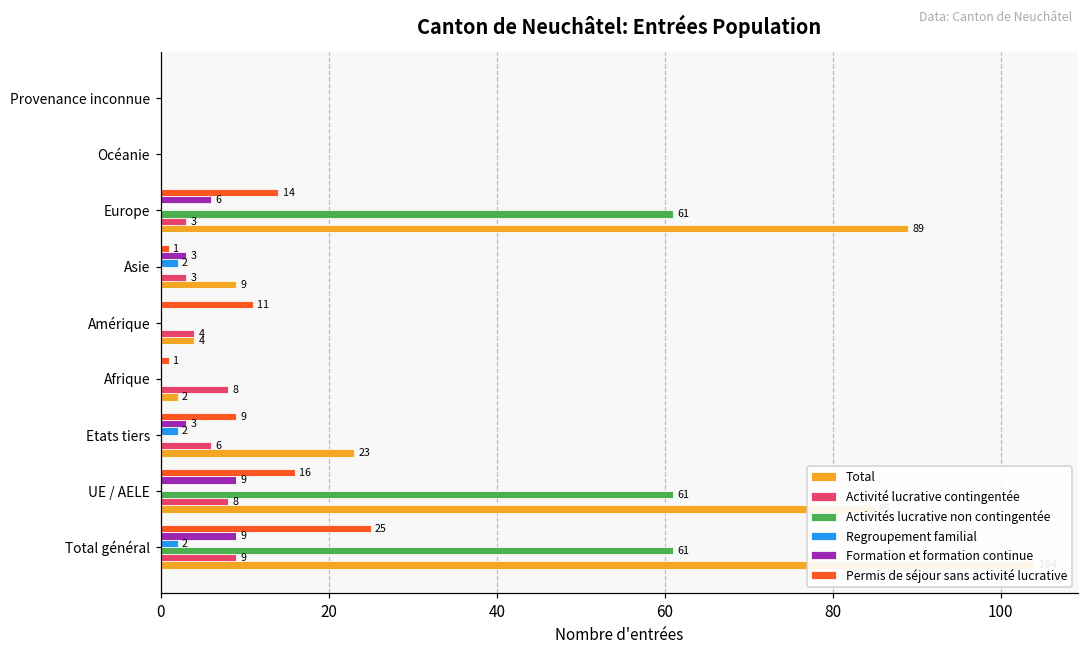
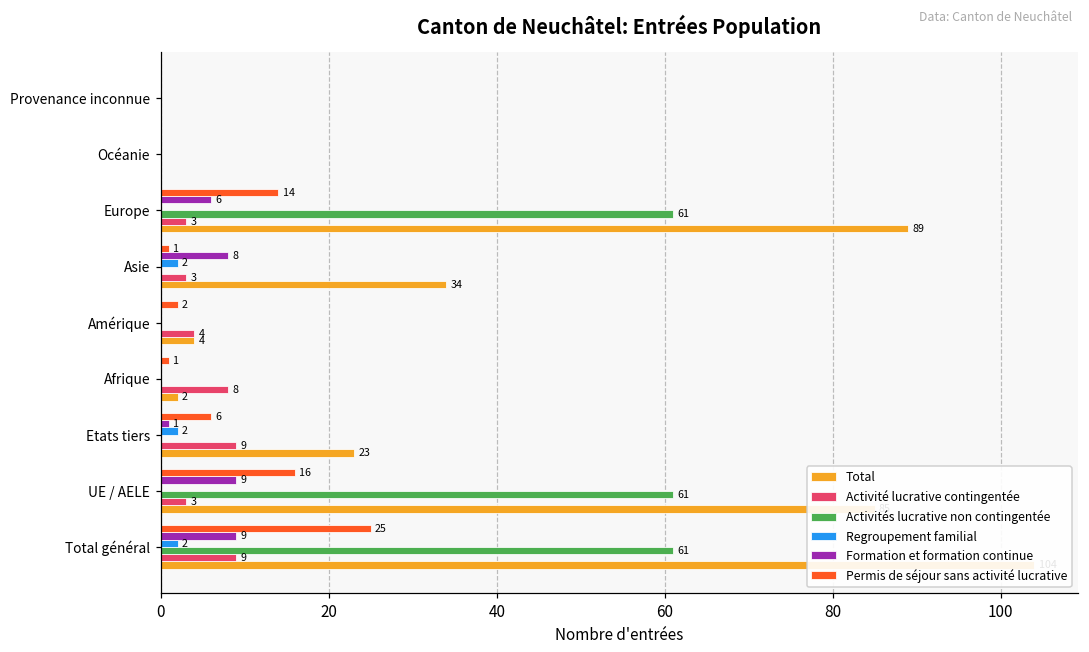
  {
    "Total": {
      "Europe": 89,
-     "Asie": 9,
+     "Asie": 34,
      "Afrique": 2,
      "Etats tiers": 23
    },
    "Activité lucrative contingentée": {
      "Europe": 3,
      "Asie": 3,
      "Afrique": 8,
-     "Etats tiers": 6,
-     "UE / AELE": 8,
+     "Etats tiers": 9,
+     "UE / AELE": 3,
      "Total général": 9
    },
    "Activités lucrative non contingentée": {
      "Europe": 61,
      "UE / AELE": 61,
      "Total général": 61
    },
    "Regroupement familial": {
      "Asie": 2,
      "Etats tiers": 2,
      "Total général": 2
    },
    "Formation et formation continue": {
      "Europe": 6,
-     "Asie": 3,
-     "Etats tiers": 3,
+     "Asie": 8,
+     "Etats tiers": 1,
      "UE / AELE": 9,
      "Total général": 9
    },
    "Permis de séjour sans activité lucrative": {
      "Europe": 14,
      "Asie": 1,
-     "Amérique": 11,
+     "Amérique": 2,
      "Afrique": 1,
-     "Etats tiers": 9,
+     "Etats tiers": 6,
      "UE / AELE": 16,
      "Total général": 25
    }
  }
